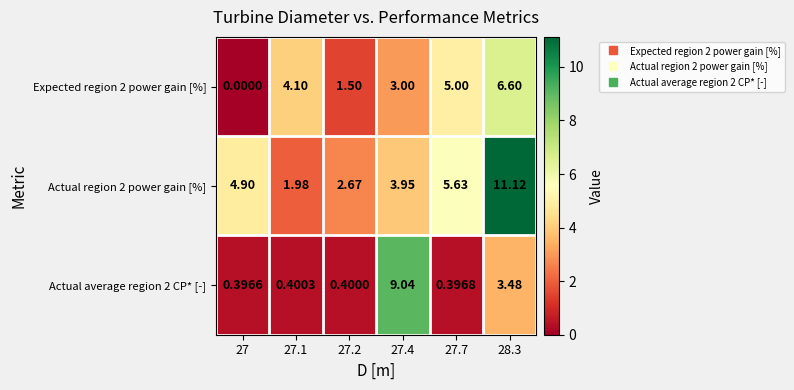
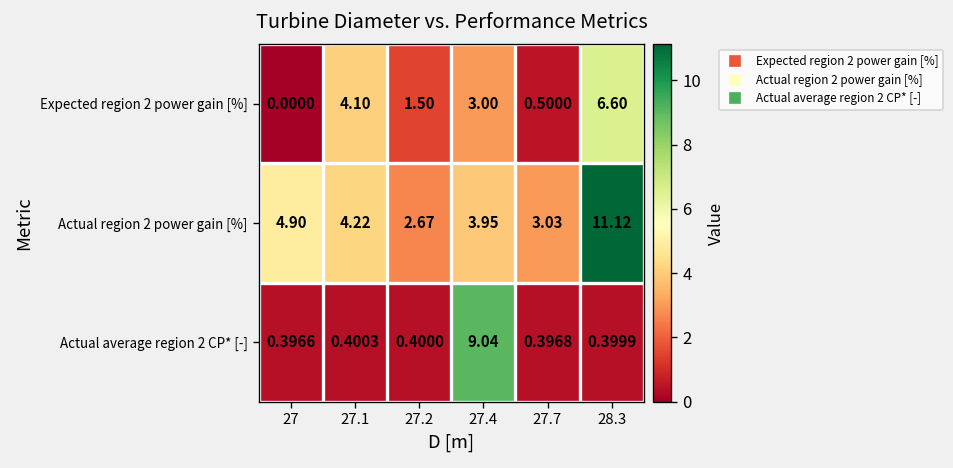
  {
    "Expected region 2 power gain [%]": {
      "27": 0.0000,
      "27.1": 4.10,
      "27.2": 1.50,
      "27.4": 3.00,
-     "27.7": 5.00,
+     "27.7": 0.5000,
      "28.3": 6.60
    },
    "Actual region 2 power gain [%]": {
      "27": 4.90,
-     "27.1": 1.98,
+     "27.1": 4.22,
      "27.2": 2.67,
      "27.4": 3.95,
-     "27.7": 5.63,
+     "27.7": 3.03,
      "28.3": 11.12
    },
    "Actual average region 2 CP* [-]": {
      "27": 0.3966,
      "27.1": 0.4003,
      "27.2": 0.4000,
      "27.4": 9.04,
      "27.7": 0.3968,
-     "28.3": 3.48
+     "28.3": 0.3999
    }
  }
